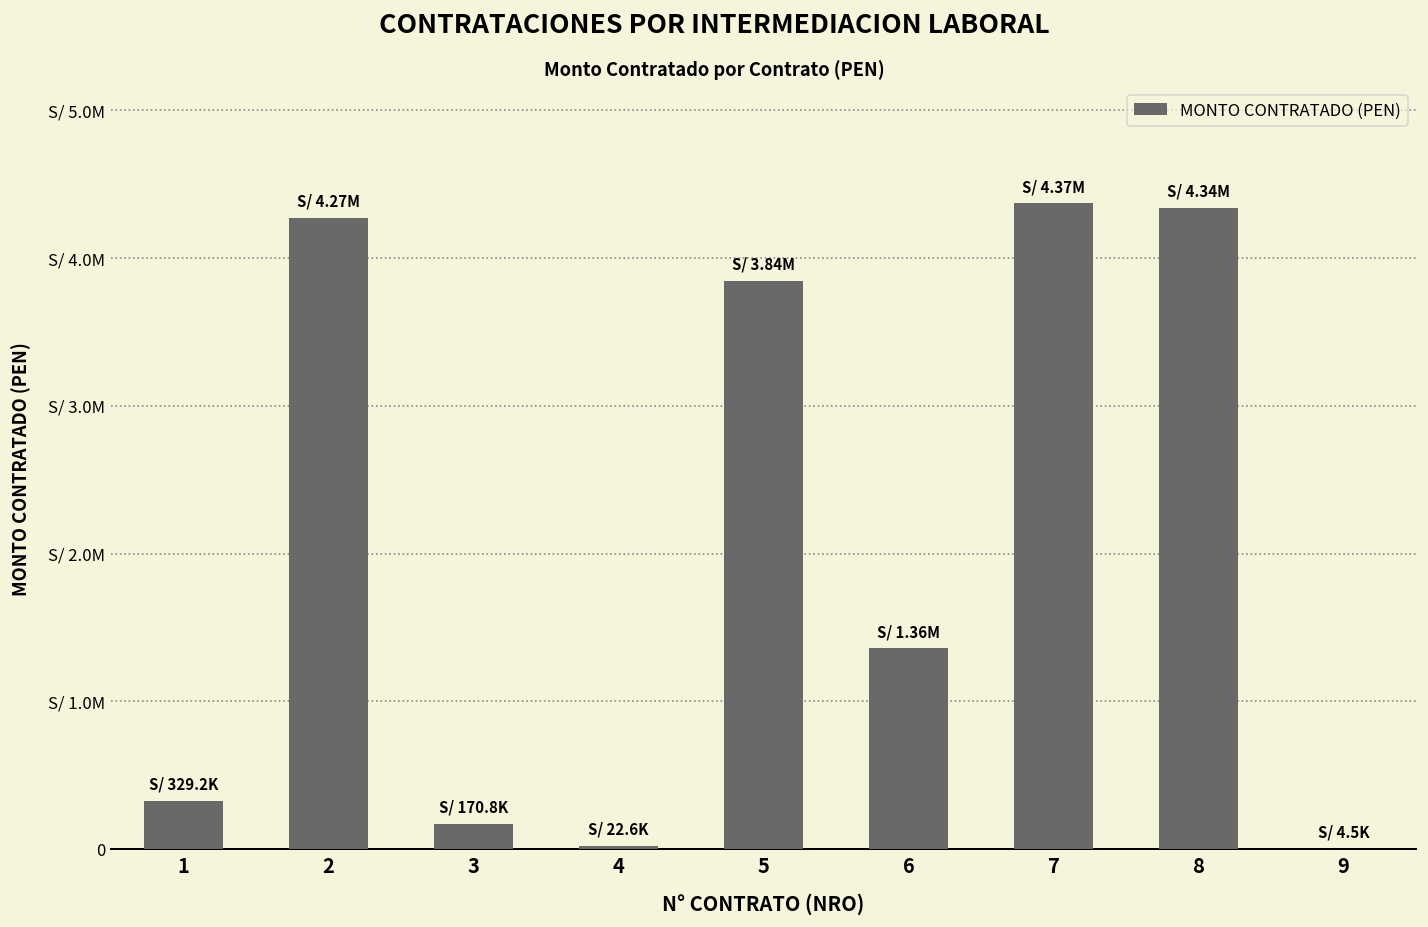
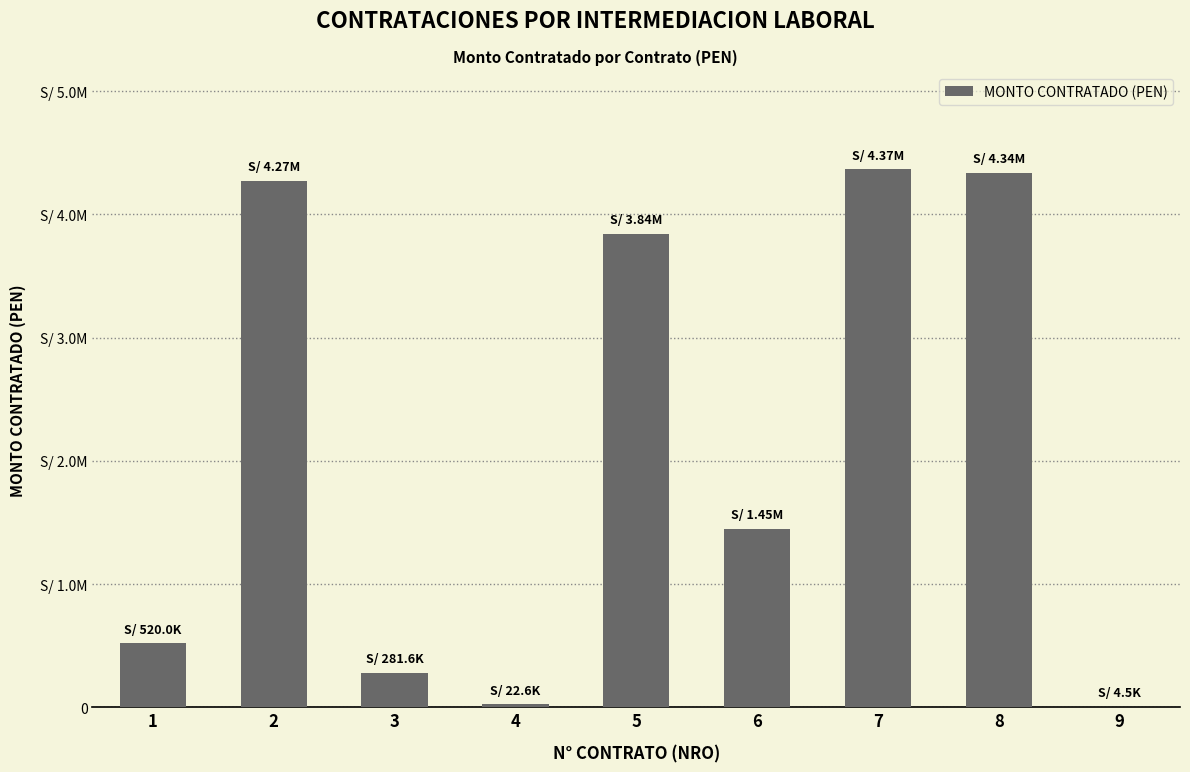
  {
-   "1": "329.2K",
+   "1": "520.0K",
    "2": "4.27M",
-   "3": "170.8K",
+   "3": "281.6K",
    "4": "22.6K",
    "5": "3.84M",
-   "6": "1.36M",
+   "6": "1.45M",
    "7": "4.37M",
    "8": "4.34M",
    "9": "4.5K"
  }
